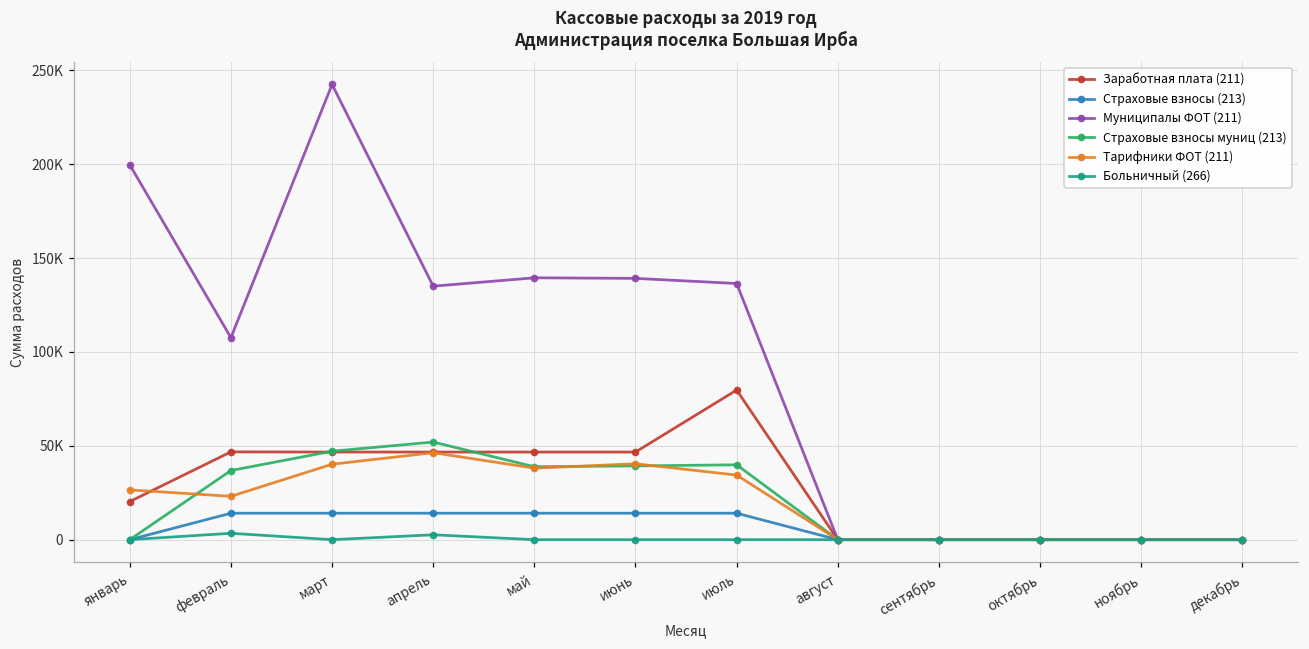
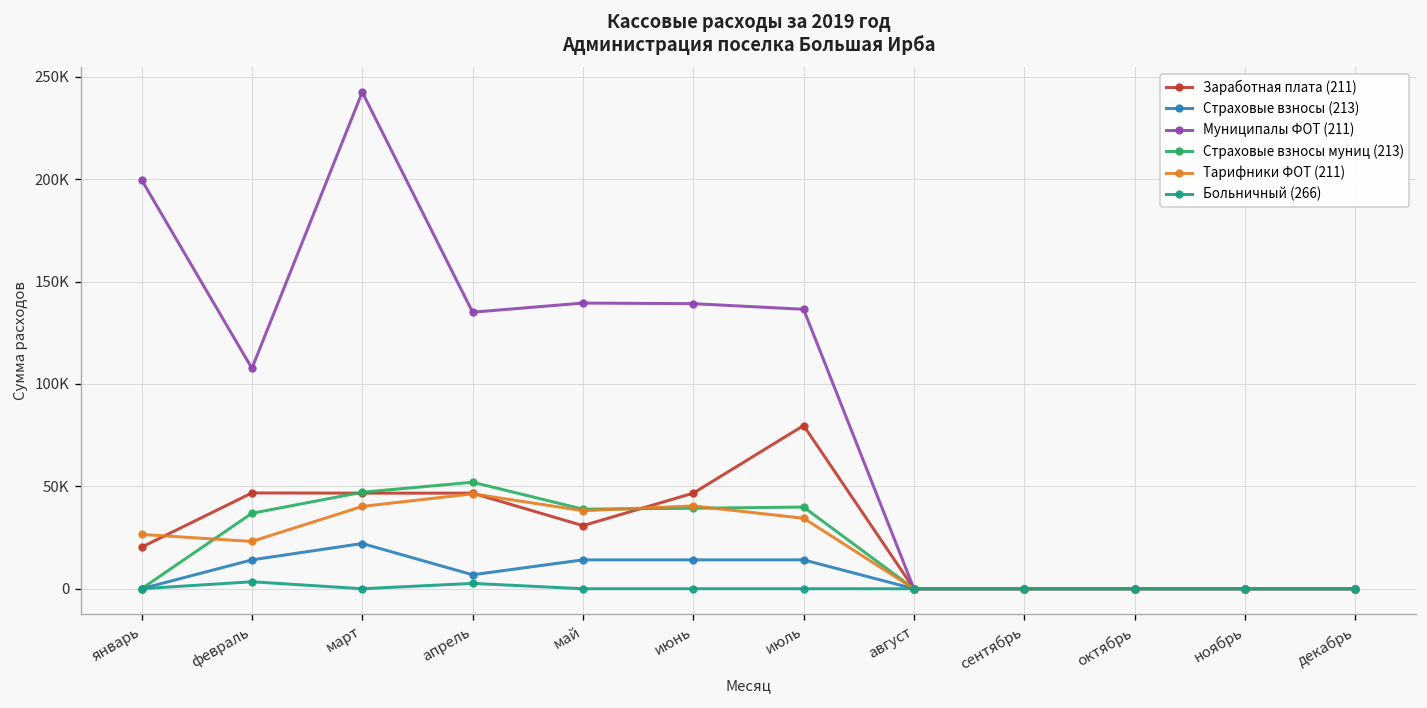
  {
    "Заработная плата (211)": {
      "январь": 20000,
      "февраль": 47000,
-     "май": 47000,
+     "май": 31000,
      "июнь": 47000,
      "июль": 80000
    },
    "Страховые взносы (213)": {
      "февраль": 14000,
-     "март": 14000,
-     "апрель": 14000,
+     "март": 22000,
+     "апрель": 7000,
      "май": 14000,
      "июнь": 14000,
      "июль": 14000
    },
    "Муниципалы ФОТ (211)": {
      "январь": 200000,
      "февраль": 108000,
      "март": 242000,
      "апрель": 135000,
      "май": 139000,
      "июнь": 139000,
      "июль": 136000
    },
    "Тарифники ФОТ (211)": {
      "январь": 27000,
      "февраль": 23000,
      "март": 40000,
      "июль": 34000
    }
  }
